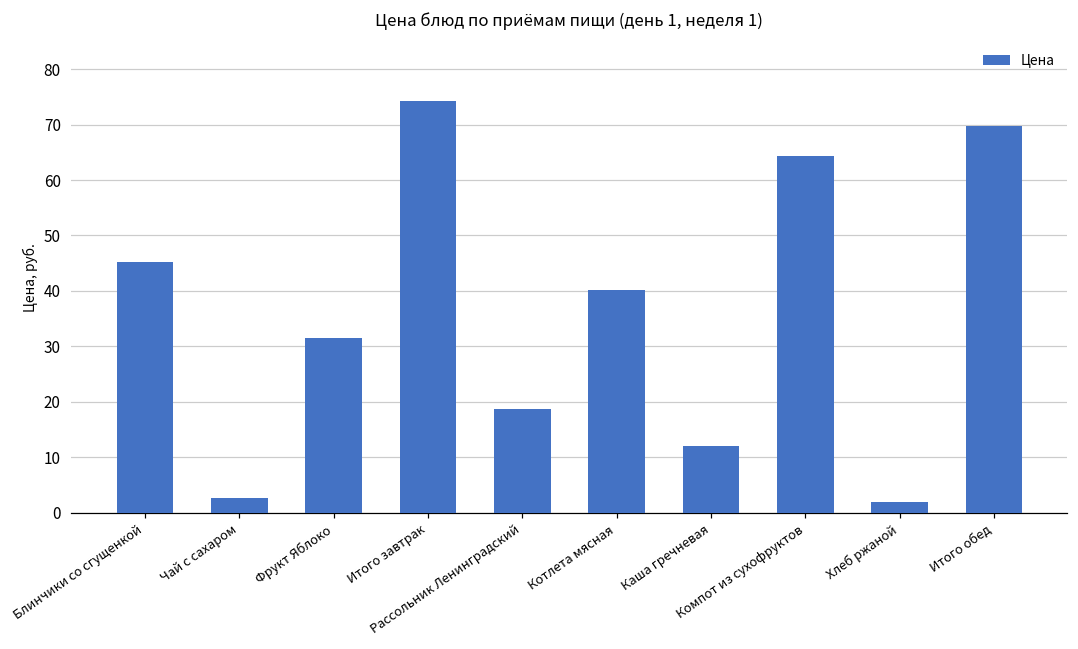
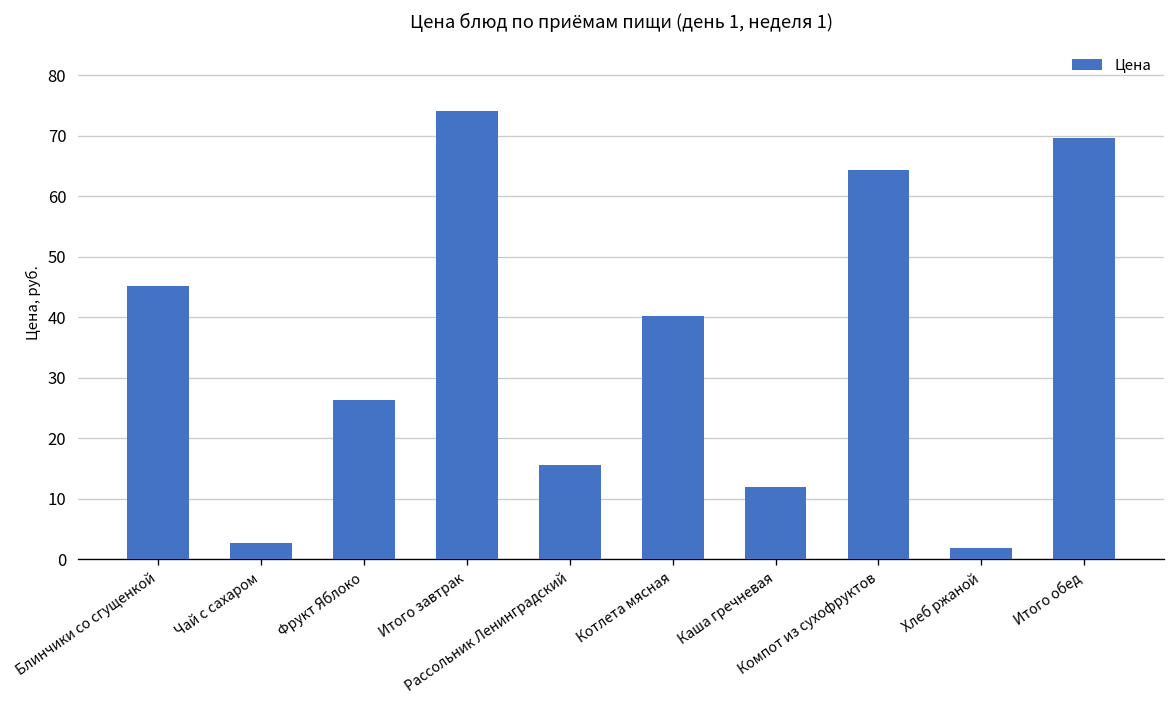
  {
    "Блинчики со сгущенкой": 45,
    "Чай с сахаром": 3,
-   "Фрукт Яблоко": 32,
+   "Фрукт Яблоко": 26,
    "Итого завтрак": 74,
-   "Рассольник Ленинградский": 19,
+   "Рассольник Ленинградский": 16,
    "Котлета мясная": 40,
    "Каша гречневая": 12,
    "Компот из сухофруктов": 64,
    "Хлеб ржаной": 2,
    "Итого обед": 70
  }
